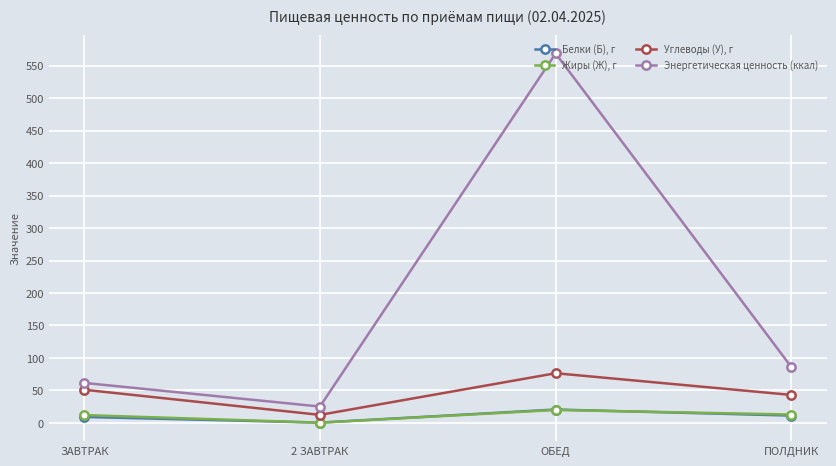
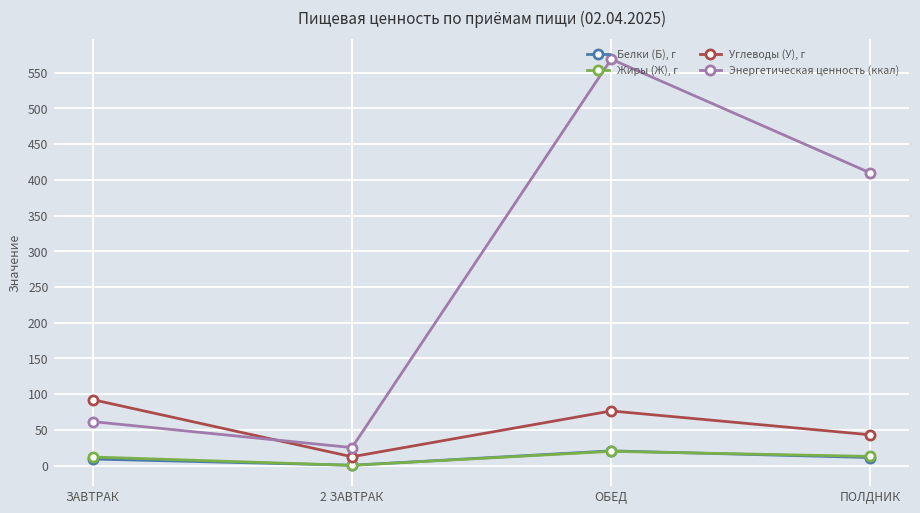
  {
    "Углеводы (У), г": {
-     "ЗАВТРАК": 50,
+     "ЗАВТРАК": 90,
      "2 ЗАВТРАК": 10,
      "ОБЕД": 80,
      "ПОЛДНИК": 40
    },
    "Энергетическая ценность (ккал)": {
      "ЗАВТРАК": 60,
      "2 ЗАВТРАК": 30,
      "ОБЕД": 570,
-     "ПОЛДНИК": 90
+     "ПОЛДНИК": 410
    }
  }
